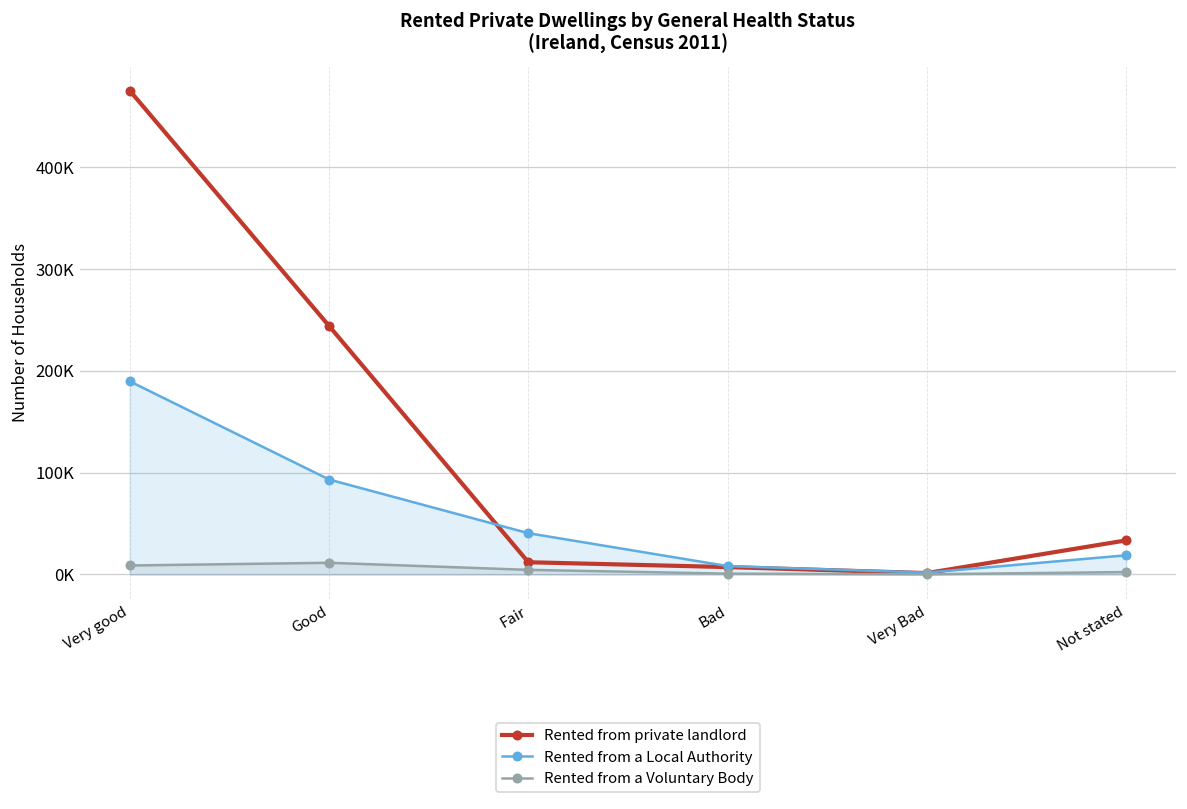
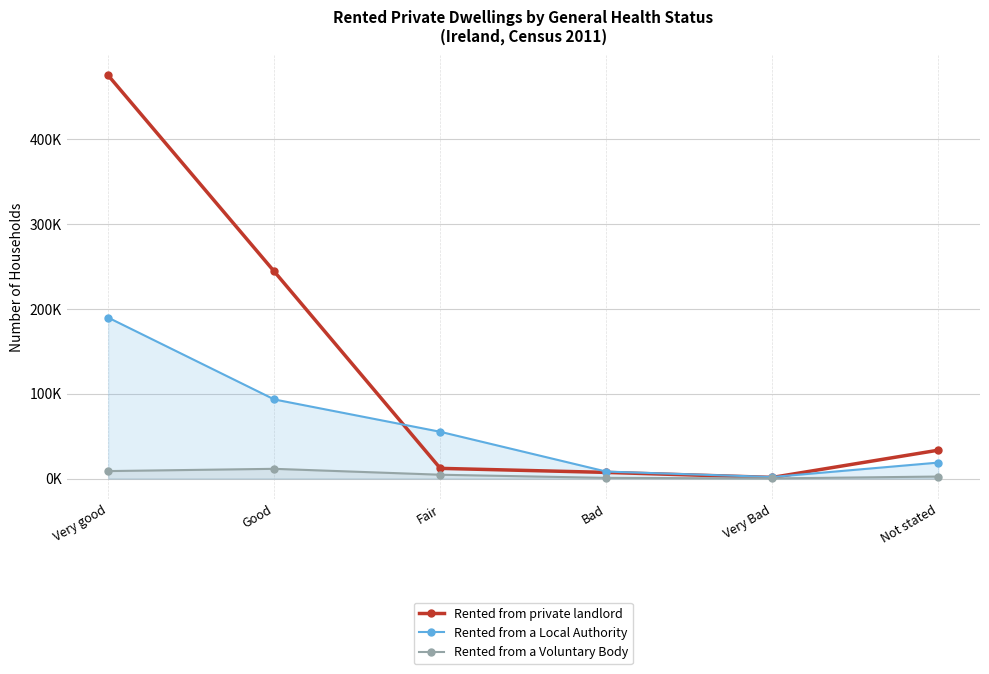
  {
    "Rented from private landlord": {
      "Very good": 480000,
      "Good": 240000,
      "Fair": 10000,
      "Not stated": 30000
    },
    "Rented from a Local Authority": {
      "Very good": 190000,
      "Good": 90000,
-     "Fair": 40000,
+     "Fair": 60000,
      "Not stated": 20000
    },
    "Rented from a Voluntary Body": {
      "Very good": 10000,
      "Good": 10000,
      "Fair": 0,
      "Bad": 0,
      "Not stated": 0
    }
  }
